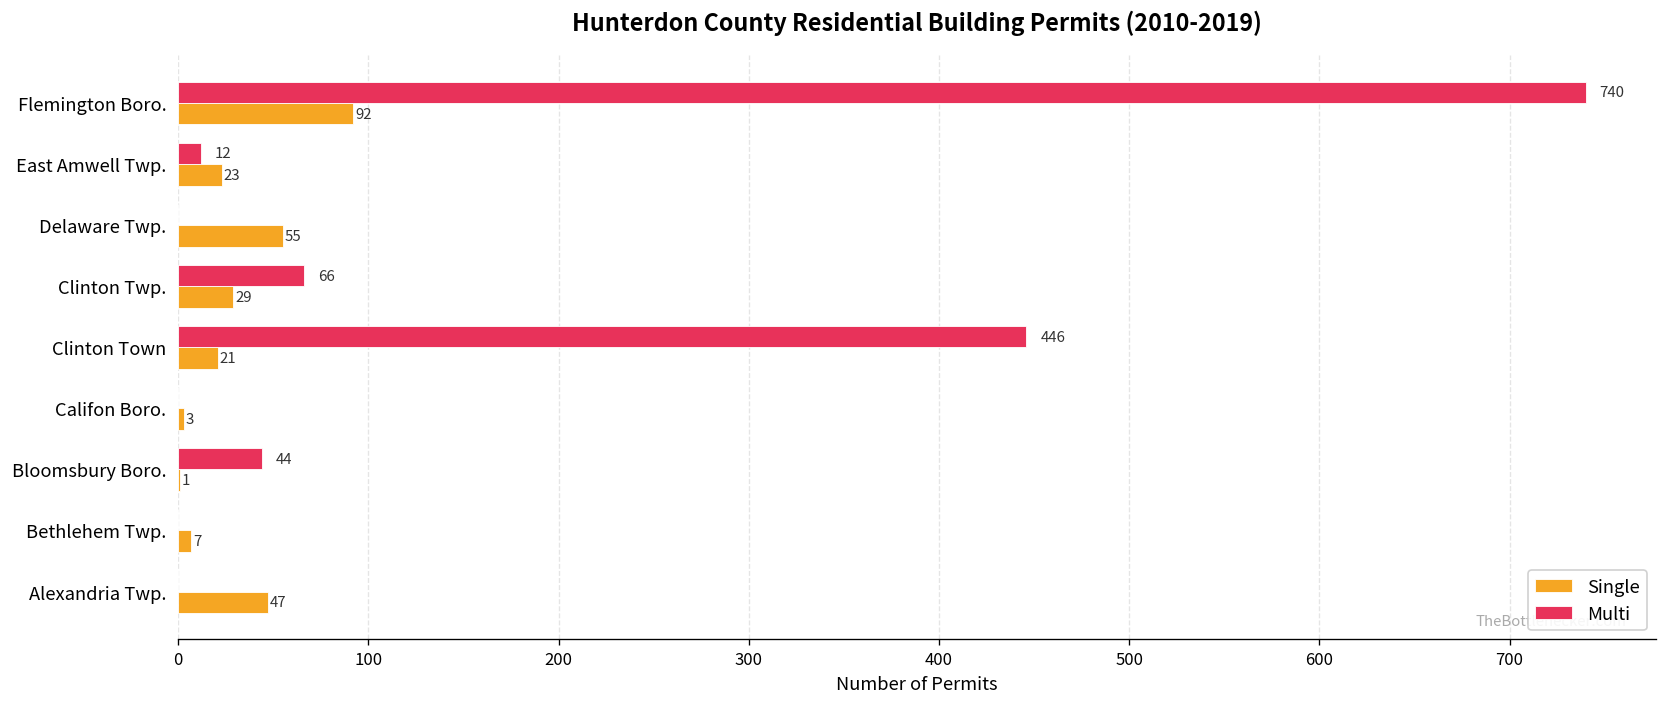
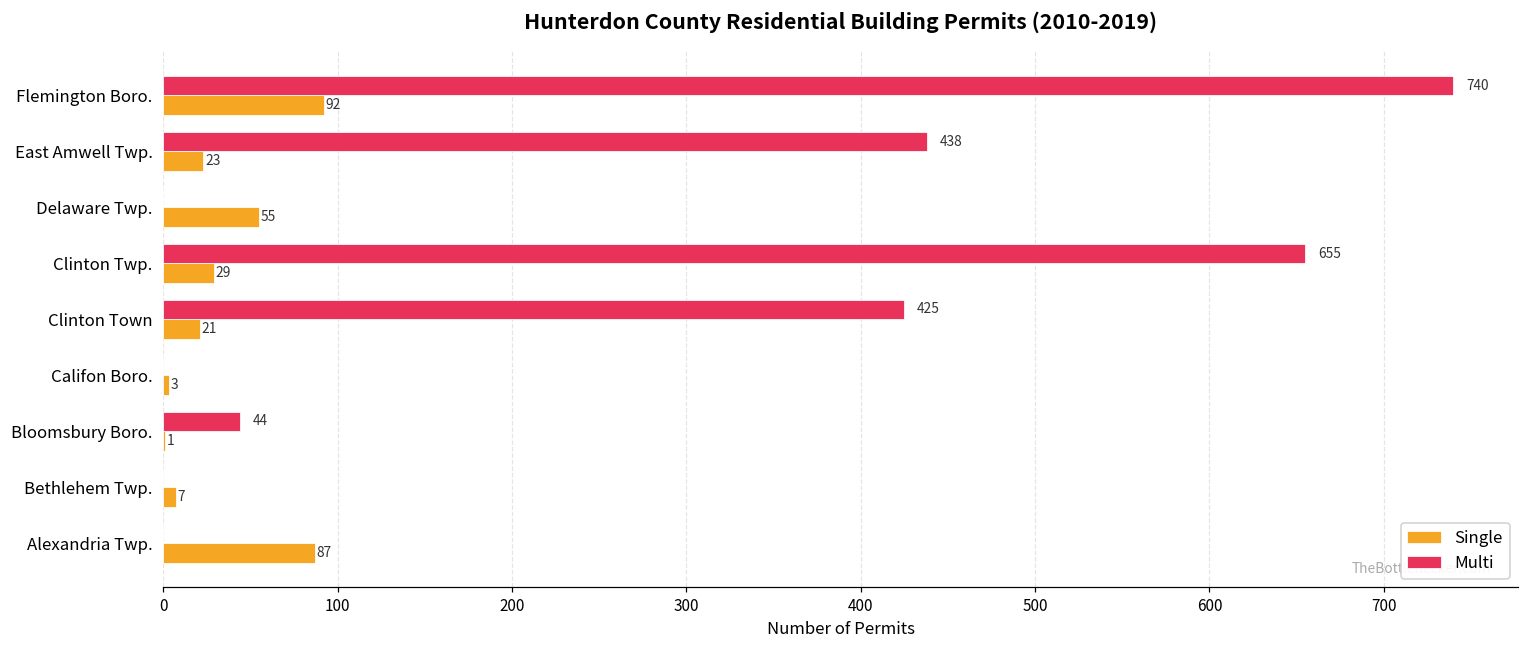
  {
    "Single": {
      "Flemington Boro.": 92,
      "East Amwell Twp.": 23,
      "Delaware Twp.": 55,
      "Clinton Twp.": 29,
      "Clinton Town": 21,
      "Califon Boro.": 3,
      "Bloomsbury Boro.": 1,
      "Bethlehem Twp.": 7,
-     "Alexandria Twp.": 47
+     "Alexandria Twp.": 87
    },
    "Multi": {
      "Flemington Boro.": 740,
-     "East Amwell Twp.": 12,
-     "Clinton Twp.": 66,
-     "Clinton Town": 446,
+     "East Amwell Twp.": 438,
+     "Clinton Twp.": 655,
+     "Clinton Town": 425,
      "Bloomsbury Boro.": 44
    }
  }
